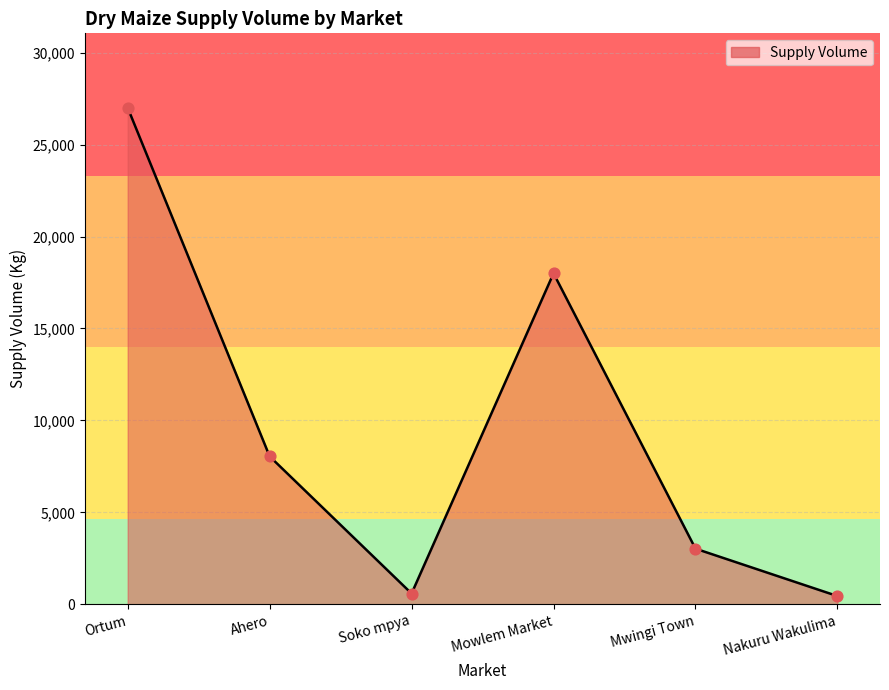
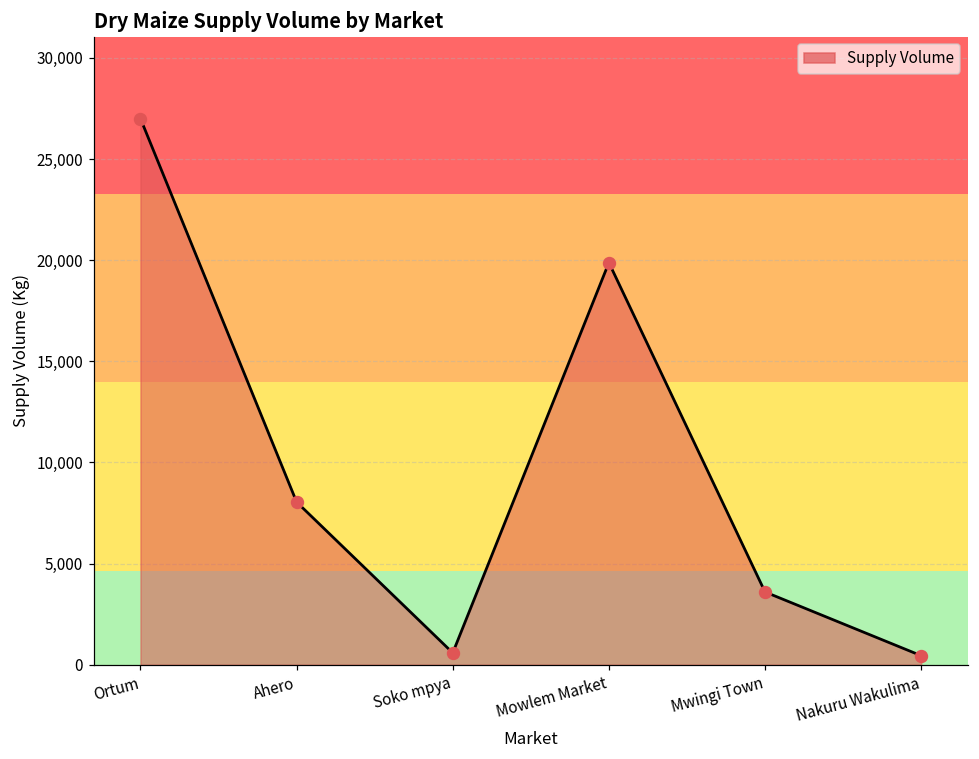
  {
    "Ortum": "27,000",
    "Ahero": "8,000",
    "Soko mpya": "600",
-   "Mowlem Market": "18,000",
-   "Mwingi Town": "3,000",
+   "Mowlem Market": "19,900",
+   "Mwingi Town": "3,600",
    "Nakuru Wakulima": "500"
  }
